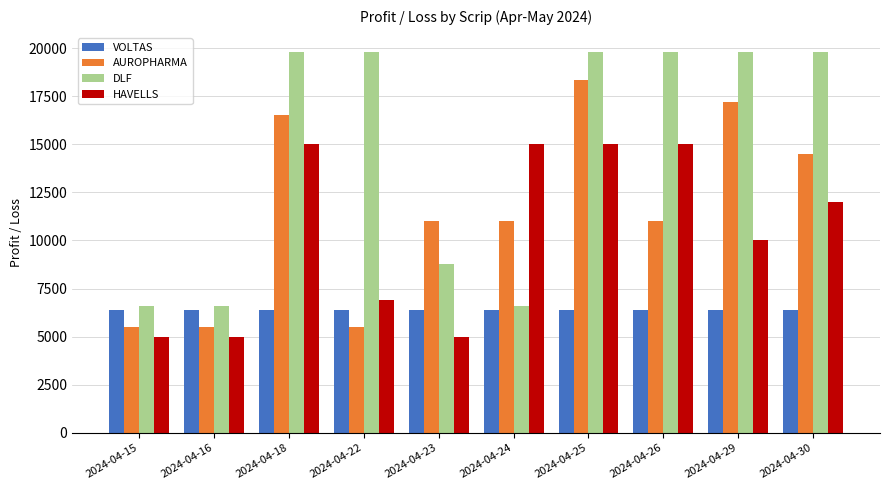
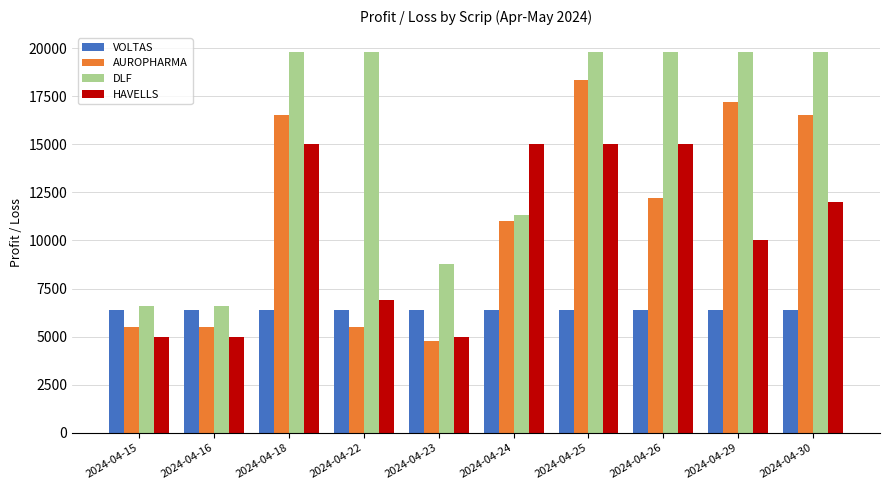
  {
    "VOLTAS": {
      "2024-04-15": 6400,
      "2024-04-16": 6400,
      "2024-04-18": 6400,
      "2024-04-22": 6400,
      "2024-04-23": 6400,
      "2024-04-24": 6400,
      "2024-04-25": 6400,
      "2024-04-26": 6400,
      "2024-04-29": 6400,
      "2024-04-30": 6400
    },
    "AUROPHARMA": {
      "2024-04-15": 5500,
      "2024-04-16": 5500,
      "2024-04-18": 16500,
      "2024-04-22": 5500,
-     "2024-04-23": 11000,
+     "2024-04-23": 4800,
      "2024-04-24": 11000,
      "2024-04-25": 18400,
-     "2024-04-26": 11000,
+     "2024-04-26": 12200,
      "2024-04-29": 17200,
-     "2024-04-30": 14500
+     "2024-04-30": 16500
    },
    "DLF": {
      "2024-04-15": 6600,
      "2024-04-16": 6600,
      "2024-04-18": 19800,
      "2024-04-22": 19800,
      "2024-04-23": 8800,
-     "2024-04-24": 6600,
+     "2024-04-24": 11300,
      "2024-04-25": 19800,
      "2024-04-26": 19800,
      "2024-04-29": 19800,
      "2024-04-30": 19800
    },
    "HAVELLS": {
      "2024-04-15": 5000,
      "2024-04-16": 5000,
      "2024-04-18": 15000,
      "2024-04-22": 6900,
      "2024-04-23": 5000,
      "2024-04-24": 15000,
      "2024-04-25": 15000,
      "2024-04-26": 15000,
      "2024-04-29": 10000,
      "2024-04-30": 12000
    }
  }
